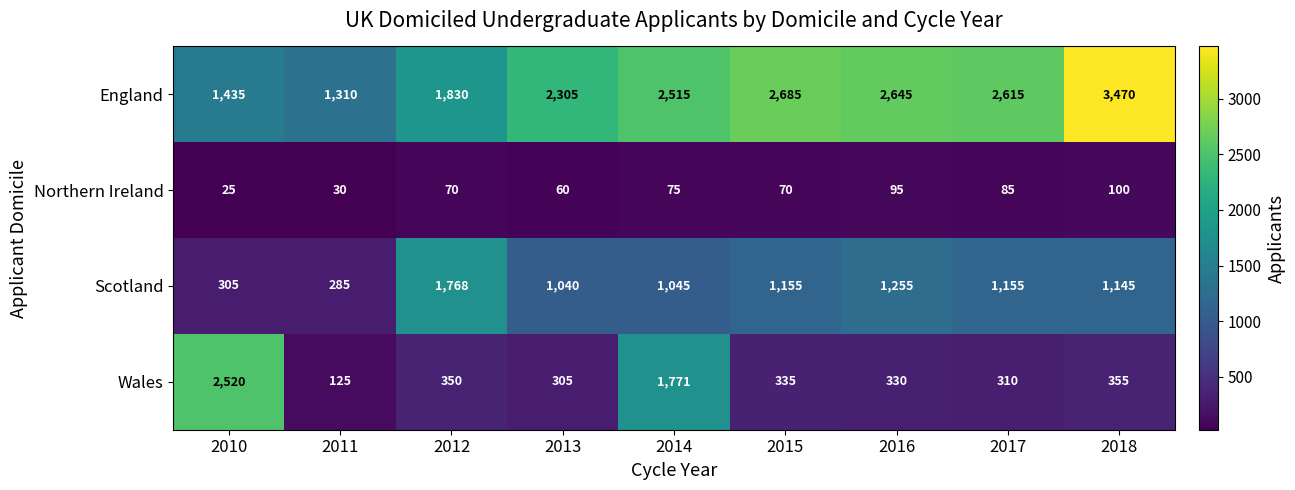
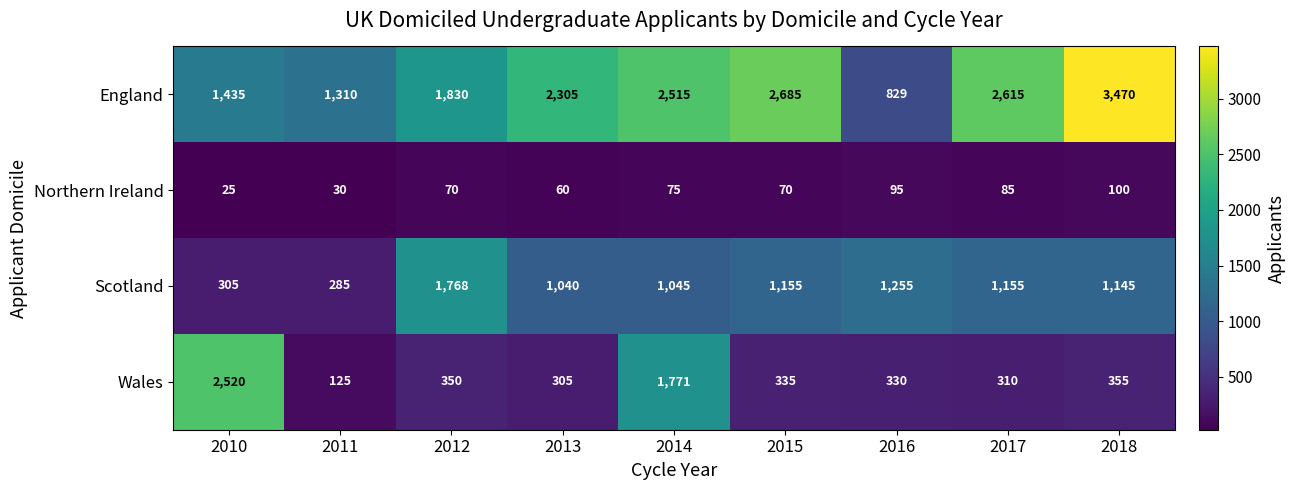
  {
    "England": {
      "2010": "1,435",
      "2011": "1,310",
      "2012": "1,830",
      "2013": "2,305",
      "2014": "2,515",
      "2015": "2,685",
-     "2016": "2,645",
+     "2016": "829",
      "2017": "2,615",
      "2018": "3,470"
    },
    "Northern Ireland": {
      "2010": "25",
      "2011": "30",
      "2012": "70",
      "2013": "60",
      "2014": "75",
      "2015": "70",
      "2016": "95",
      "2017": "85",
      "2018": "100"
    },
    "Scotland": {
      "2010": "305",
      "2011": "285",
      "2012": "1,768",
      "2013": "1,040",
      "2014": "1,045",
      "2015": "1,155",
      "2016": "1,255",
      "2017": "1,155",
      "2018": "1,145"
    },
    "Wales": {
      "2010": "2,520",
      "2011": "125",
      "2012": "350",
      "2013": "305",
      "2014": "1,771",
      "2015": "335",
      "2016": "330",
      "2017": "310",
      "2018": "355"
    }
  }
